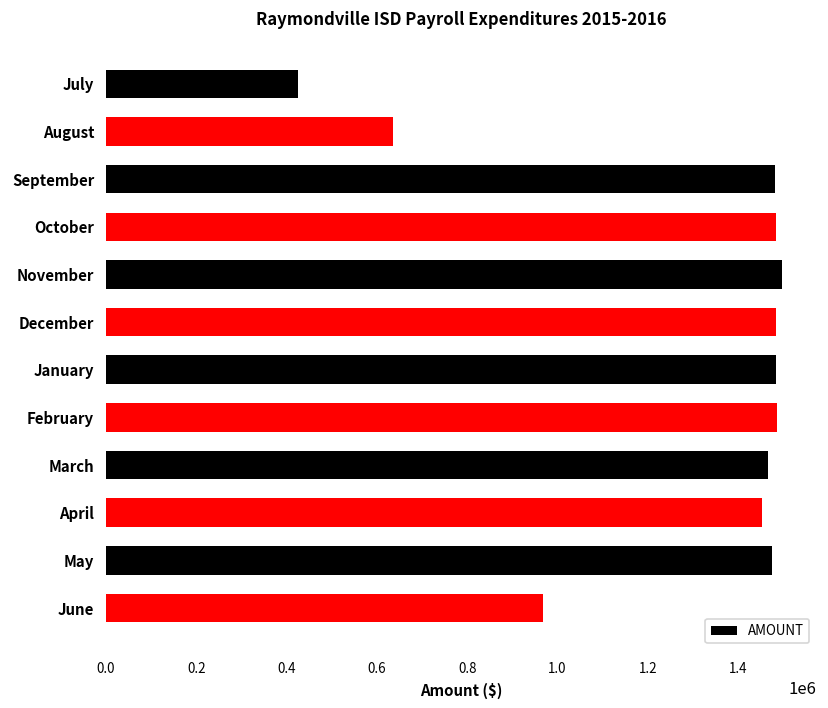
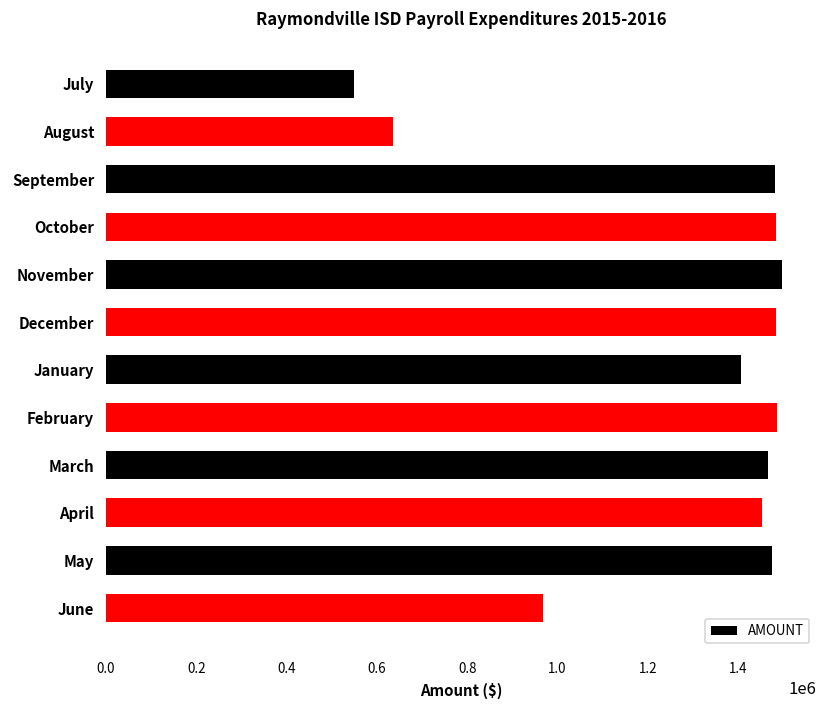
  {
-   "July": 430000,
+   "July": 550000,
    "August": 640000,
    "September": 1480000,
    "October": 1480000,
    "November": 1500000,
    "December": 1480000,
-   "January": 1480000,
+   "January": 1410000,
    "February": 1490000,
    "March": 1470000,
    "April": 1450000,
    "May": 1470000,
    "June": 970000
  }
